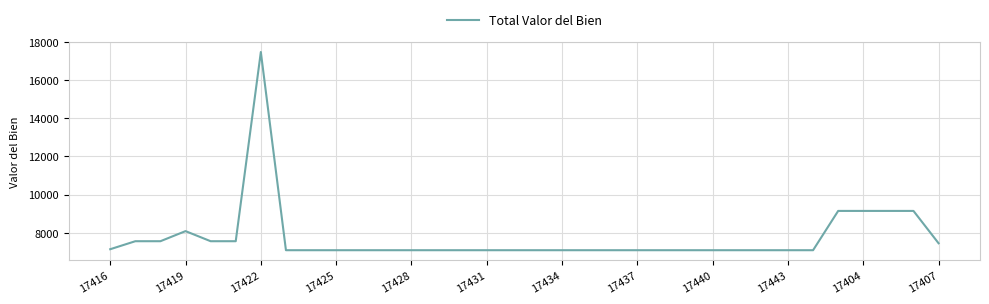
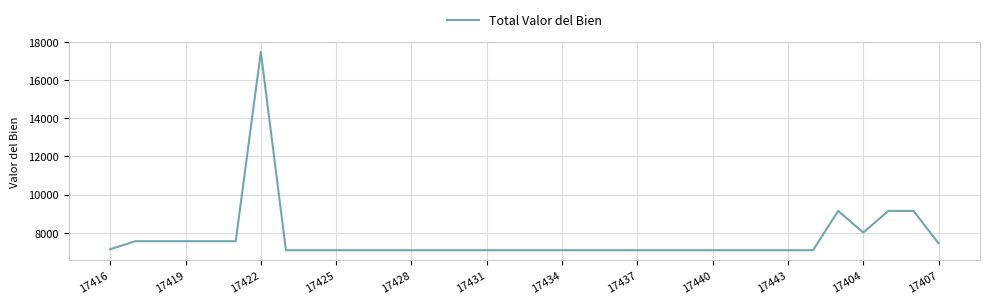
  {
    "17416": 7100,
-   "17419": 8100,
+   "17419": 7600,
    "17422": 17500,
    "17425": 7100,
    "17428": 7100,
    "17431": 7100,
    "17434": 7100,
    "17437": 7100,
    "17440": 7100,
    "17443": 7100,
-   "17404": 9100,
+   "17404": 8000,
    "17407": 7400
  }
